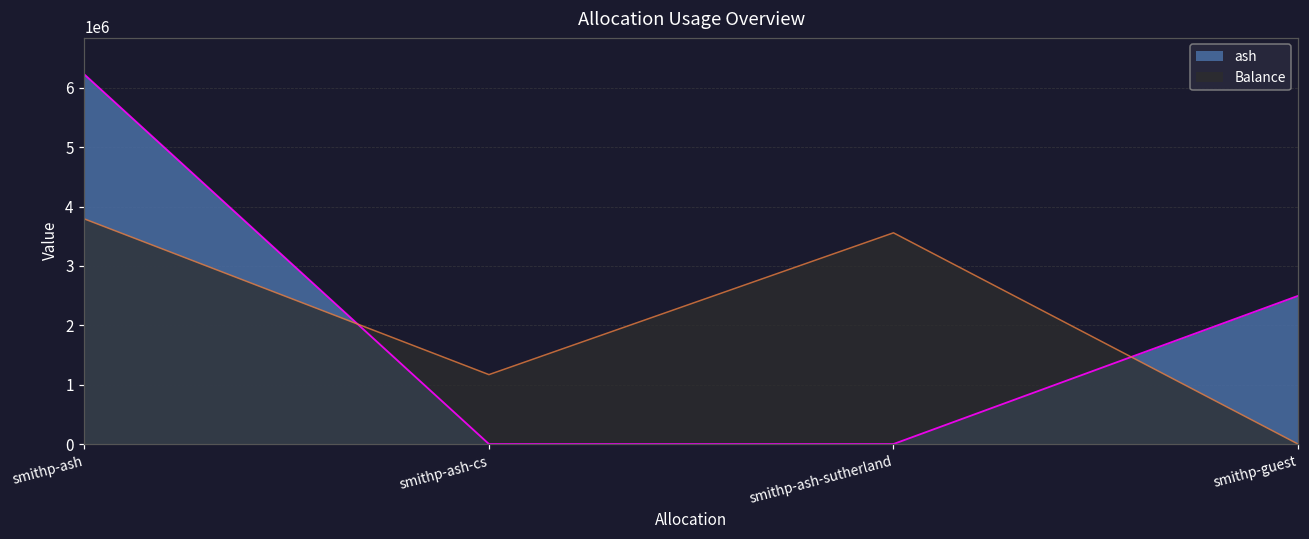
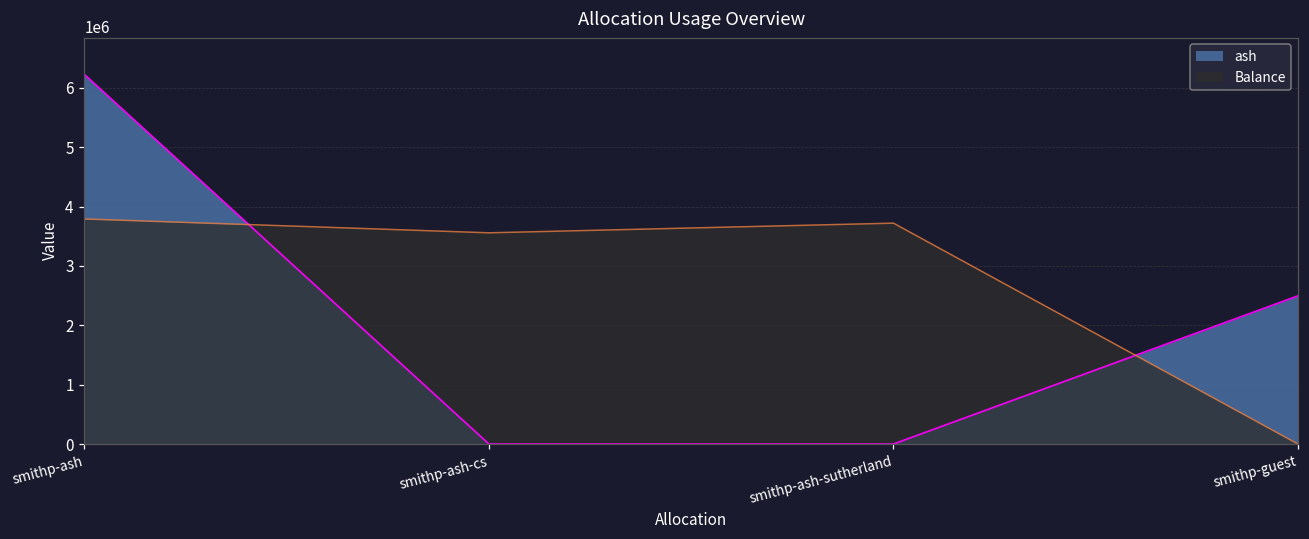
  {
    "ash": {
      "smithp-ash": 6200000,
      "smithp-ash-cs": 0,
      "smithp-ash-sutherland": 0,
      "smithp-guest": 2500000
    },
    "Balance": {
      "smithp-ash": 3800000,
-     "smithp-ash-cs": 1200000,
-     "smithp-ash-sutherland": 3600000,
+     "smithp-ash-cs": 3600000,
+     "smithp-ash-sutherland": 3700000,
      "smithp-guest": 0
    }
  }
